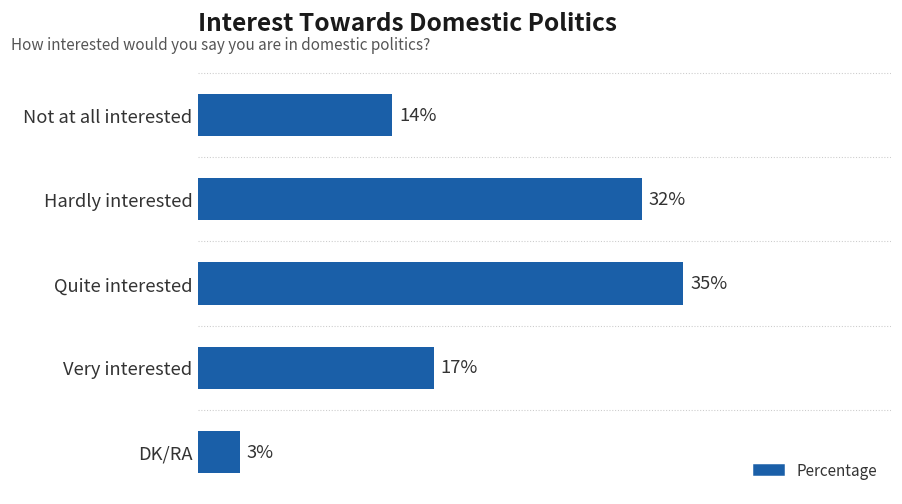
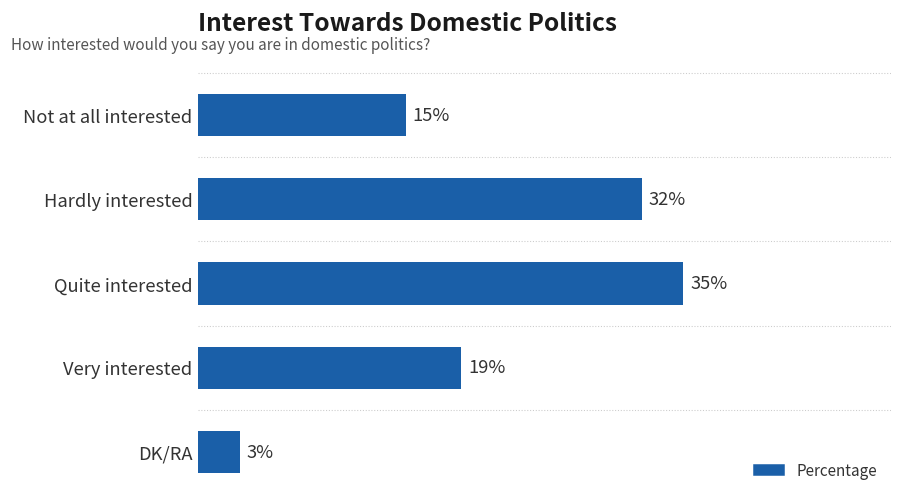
  {
-   "Not at all interested": "14%",
+   "Not at all interested": "15%",
    "Hardly interested": "32%",
    "Quite interested": "35%",
-   "Very interested": "17%",
+   "Very interested": "19%",
    "DK/RA": "3%"
  }
